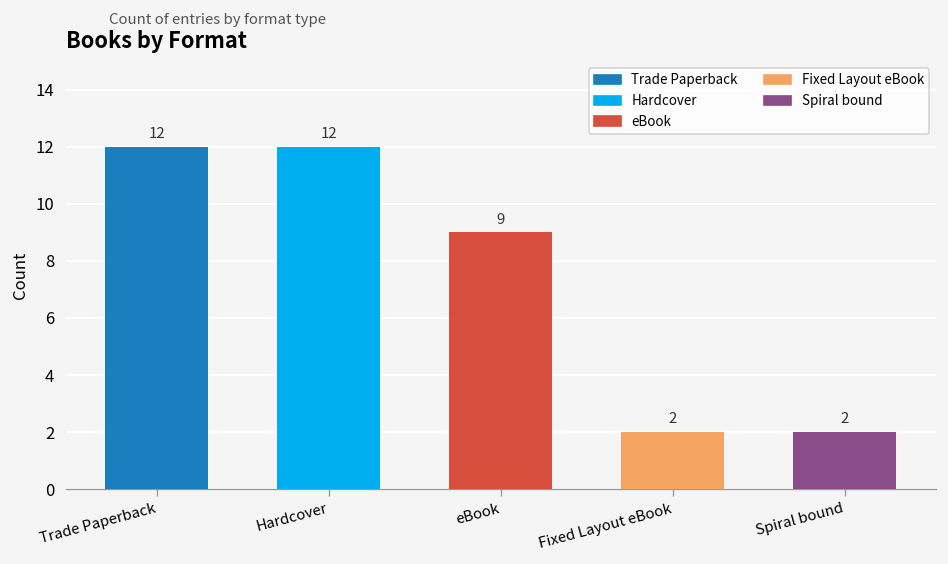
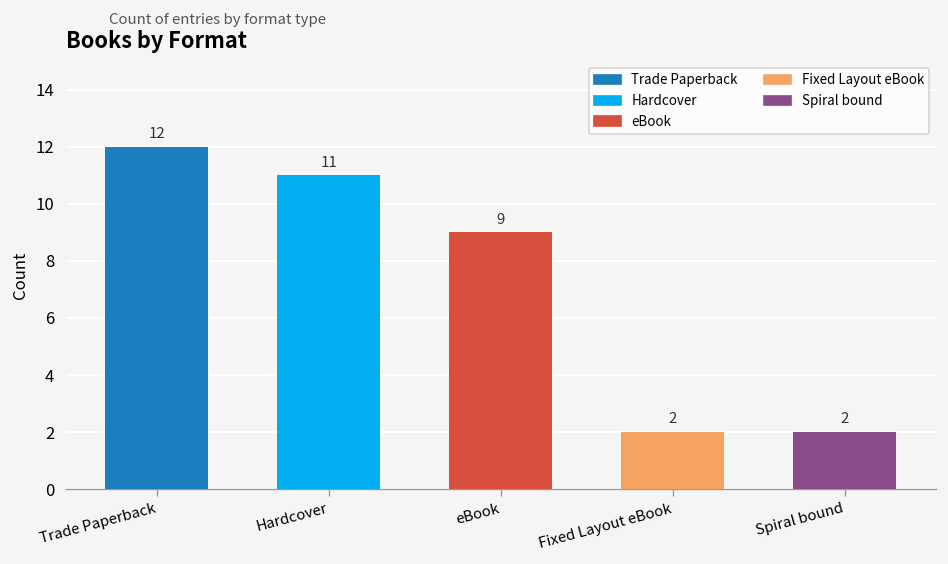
  {
    "Trade Paperback": 12,
-   "Hardcover": 12,
+   "Hardcover": 11,
    "eBook": 9,
    "Fixed Layout eBook": 2,
    "Spiral bound": 2
  }
